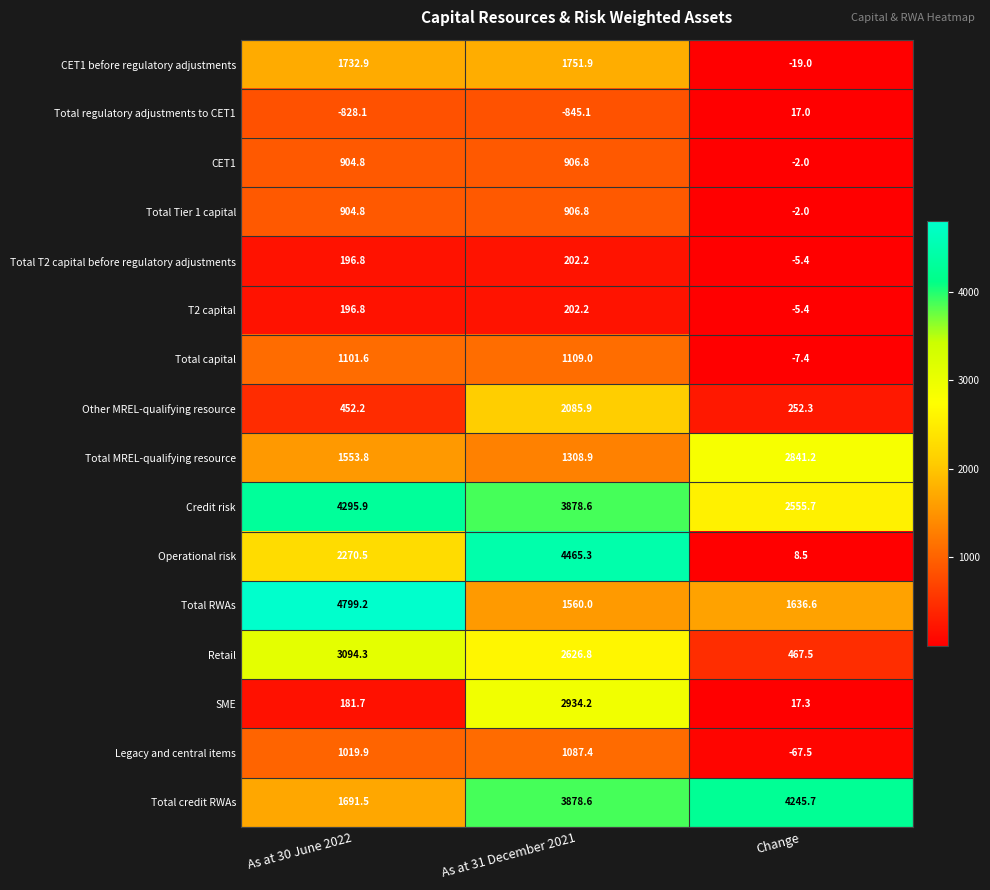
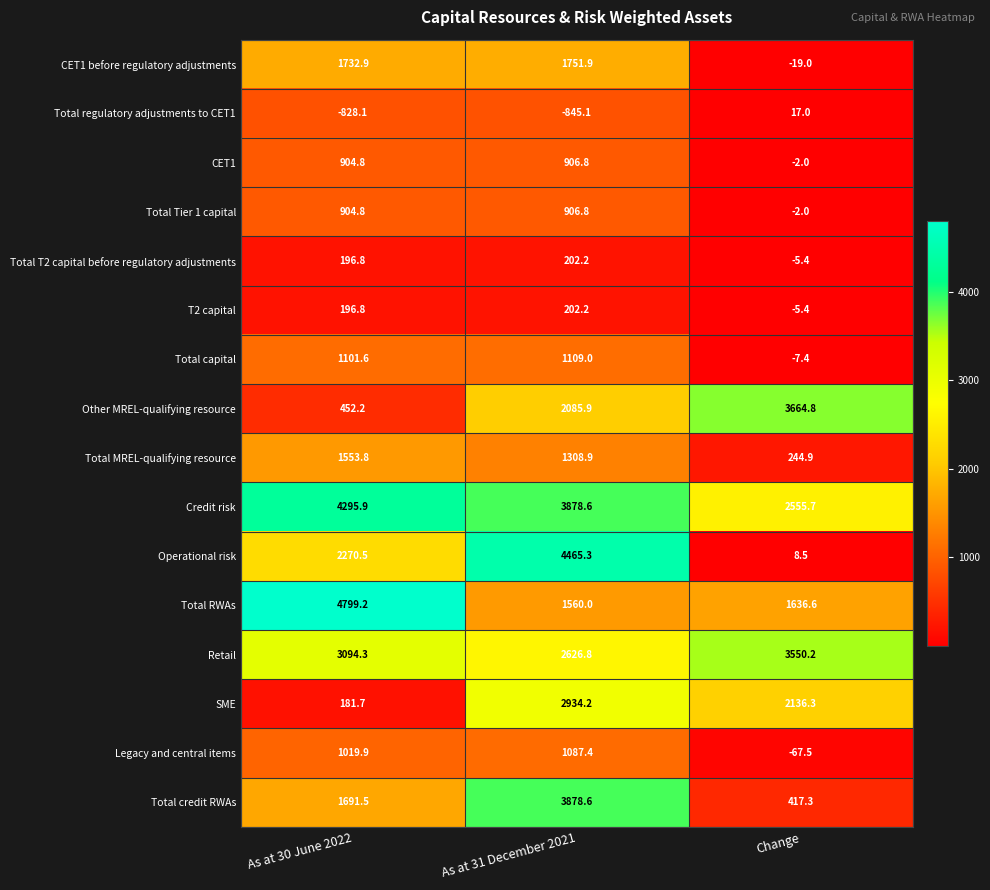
  {
    "CET1 before regulatory adjustments": {
      "As at 30 June 2022": 1732.9,
      "As at 31 December 2021": 1751.9,
      "Change": -19.0
    },
    "Total regulatory adjustments to CET1": {
      "As at 30 June 2022": -828.1,
      "As at 31 December 2021": -845.1,
      "Change": 17.0
    },
    "CET1": {
      "As at 30 June 2022": 904.8,
      "As at 31 December 2021": 906.8,
      "Change": -2.0
    },
    "Total Tier 1 capital": {
      "As at 30 June 2022": 904.8,
      "As at 31 December 2021": 906.8,
      "Change": -2.0
    },
    "Total T2 capital before regulatory adjustments": {
      "As at 30 June 2022": 196.8,
      "As at 31 December 2021": 202.2,
      "Change": -5.4
    },
    "T2 capital": {
      "As at 30 June 2022": 196.8,
      "As at 31 December 2021": 202.2,
      "Change": -5.4
    },
    "Total capital": {
      "As at 30 June 2022": 1101.6,
      "As at 31 December 2021": 1109.0,
      "Change": -7.4
    },
    "Other MREL-qualifying resource": {
      "As at 30 June 2022": 452.2,
      "As at 31 December 2021": 2085.9,
-     "Change": 252.3
+     "Change": 3664.8
    },
    "Total MREL-qualifying resource": {
      "As at 30 June 2022": 1553.8,
      "As at 31 December 2021": 1308.9,
-     "Change": 2841.2
+     "Change": 244.9
    },
    "Credit risk": {
      "As at 30 June 2022": 4295.9,
      "As at 31 December 2021": 3878.6,
      "Change": 2555.7
    },
    "Operational risk": {
      "As at 30 June 2022": 2270.5,
      "As at 31 December 2021": 4465.3,
      "Change": 8.5
    },
    "Total RWAs": {
      "As at 30 June 2022": 4799.2,
      "As at 31 December 2021": 1560.0,
      "Change": 1636.6
    },
    "Retail": {
      "As at 30 June 2022": 3094.3,
      "As at 31 December 2021": 2626.8,
-     "Change": 467.5
+     "Change": 3550.2
    },
    "SME": {
      "As at 30 June 2022": 181.7,
      "As at 31 December 2021": 2934.2,
-     "Change": 17.3
+     "Change": 2136.3
    },
    "Legacy and central items": {
      "As at 30 June 2022": 1019.9,
      "As at 31 December 2021": 1087.4,
      "Change": -67.5
    },
    "Total credit RWAs": {
      "As at 30 June 2022": 1691.5,
      "As at 31 December 2021": 3878.6,
-     "Change": 4245.7
+     "Change": 417.3
    }
  }
